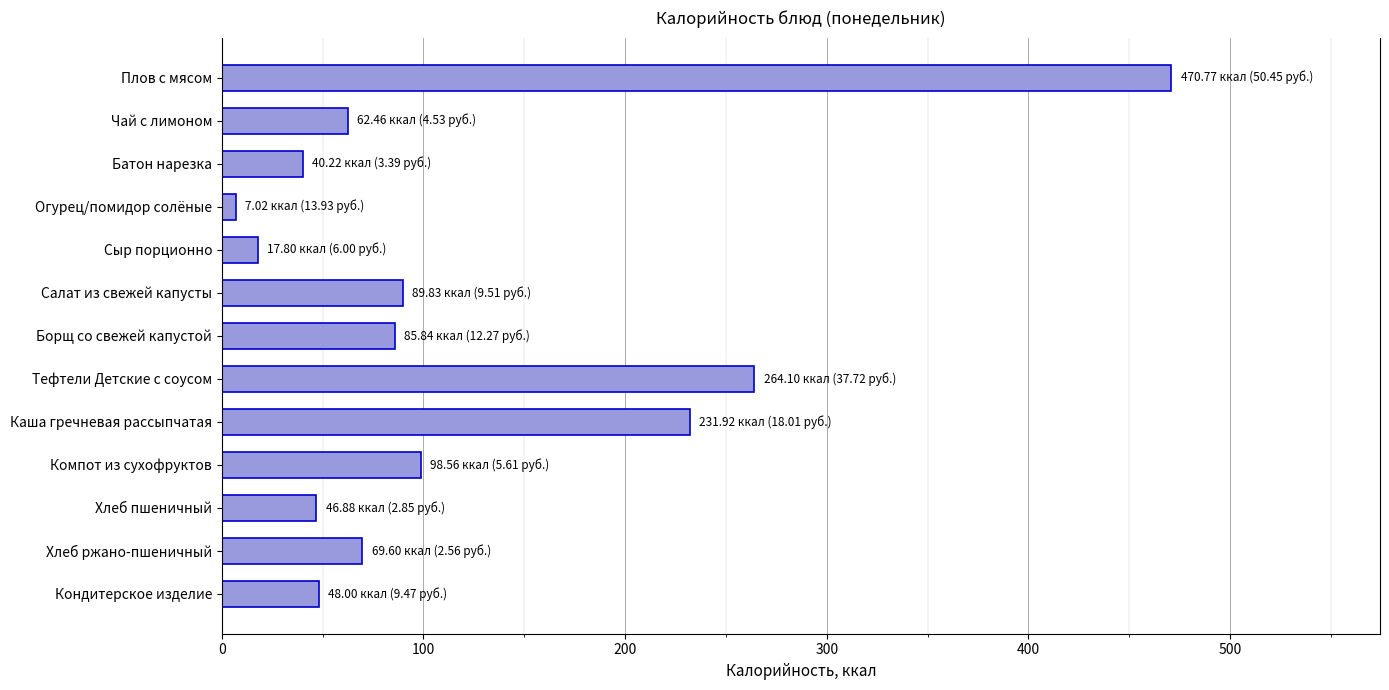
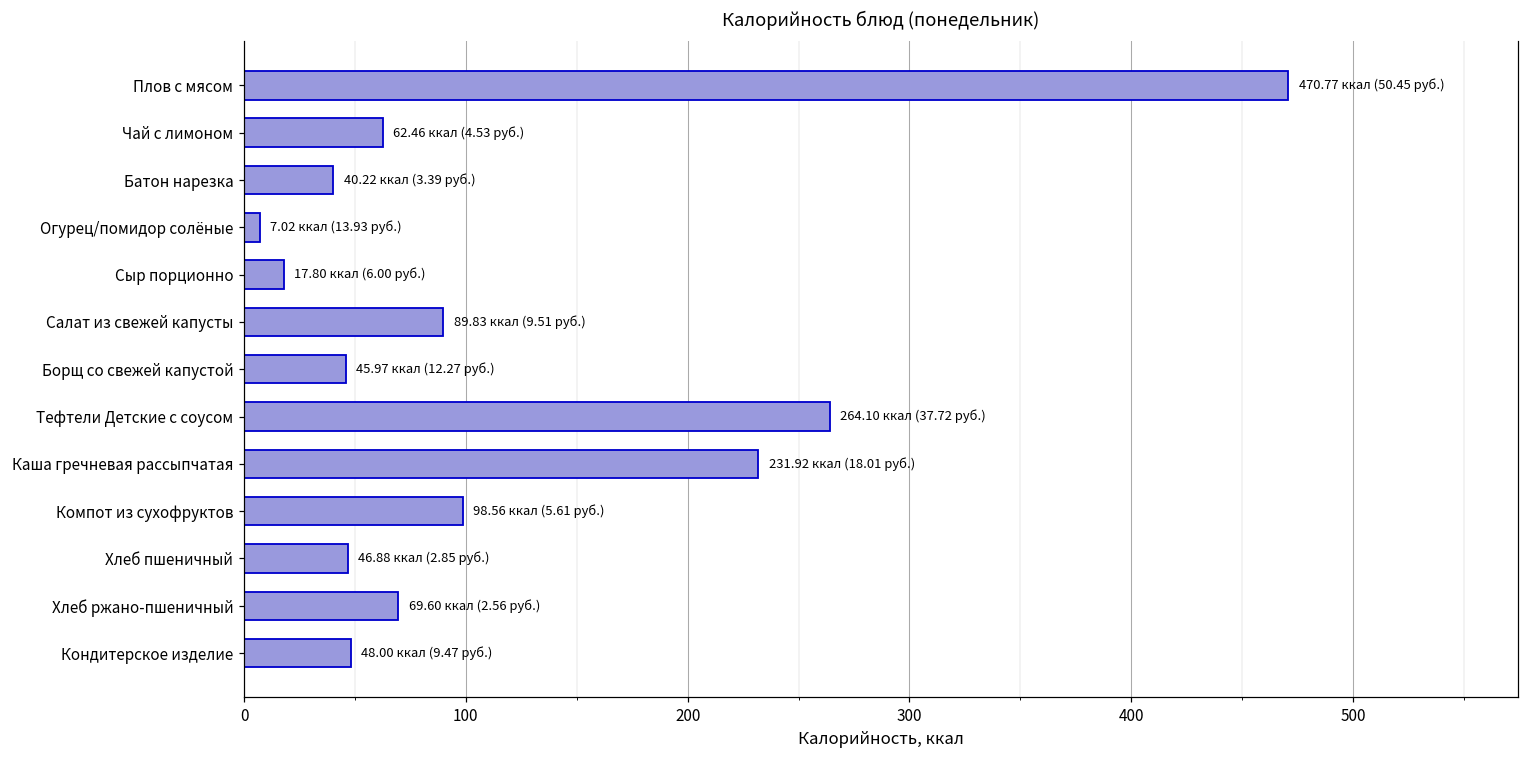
  {
    "Плов с мясом": 470.77,
    "Чай с лимоном": 62.46,
    "Батон нарезка": 40.22,
    "Огурец/помидор солёные": 7.02,
    "Сыр порционно": 17.80,
    "Салат из свежей капусты": 89.83,
-   "Борщ со свежей капустой": 85.84,
+   "Борщ со свежей капустой": 45.97,
    "Тефтели Детские с соусом": 264.10,
    "Каша гречневая рассыпчатая": 231.92,
    "Компот из сухофруктов": 98.56,
    "Хлеб пшеничный": 46.88,
    "Хлеб ржано-пшеничный": 69.60,
    "Кондитерское изделие": 48.00
  }
